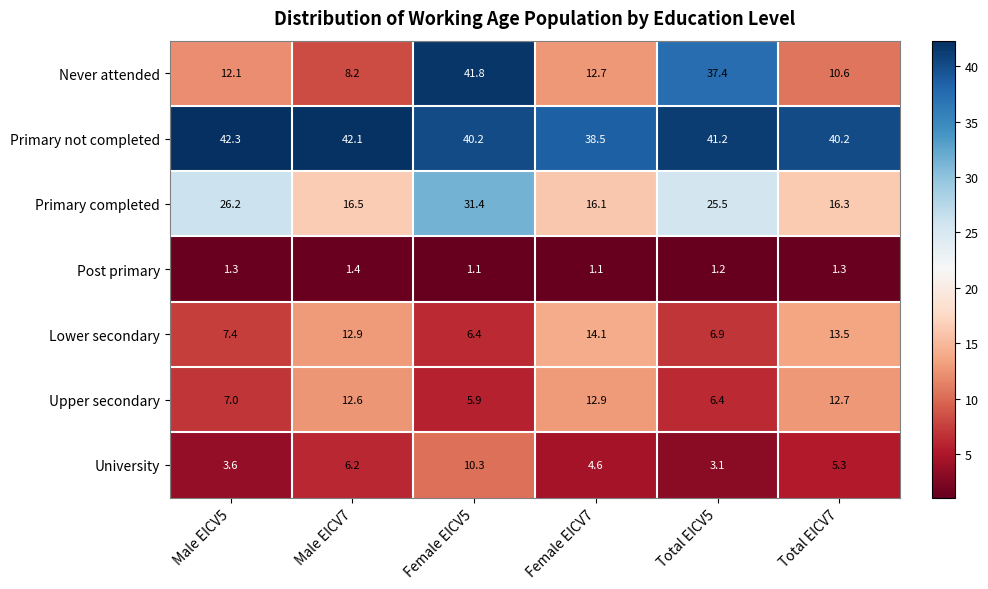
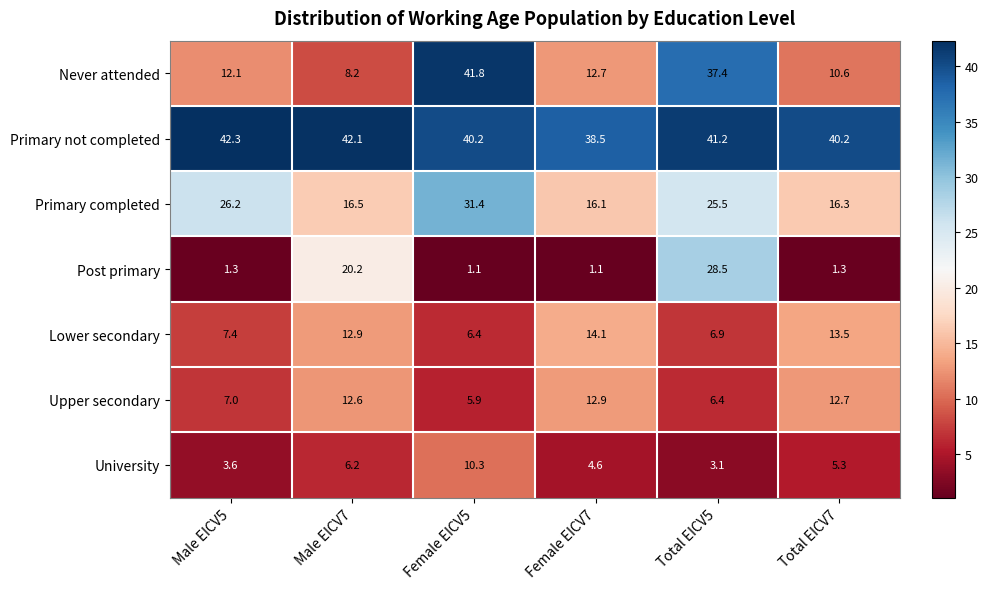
  {
    "Never attended": {
      "Male EICV5": 12.1,
      "Male EICV7": 8.2,
      "Female EICV5": 41.8,
      "Female EICV7": 12.7,
      "Total EICV5": 37.4,
      "Total EICV7": 10.6
    },
    "Primary not completed": {
      "Male EICV5": 42.3,
      "Male EICV7": 42.1,
      "Female EICV5": 40.2,
      "Female EICV7": 38.5,
      "Total EICV5": 41.2,
      "Total EICV7": 40.2
    },
    "Primary completed": {
      "Male EICV5": 26.2,
      "Male EICV7": 16.5,
      "Female EICV5": 31.4,
      "Female EICV7": 16.1,
      "Total EICV5": 25.5,
      "Total EICV7": 16.3
    },
    "Post primary": {
      "Male EICV5": 1.3,
-     "Male EICV7": 1.4,
+     "Male EICV7": 20.2,
      "Female EICV5": 1.1,
      "Female EICV7": 1.1,
-     "Total EICV5": 1.2,
+     "Total EICV5": 28.5,
      "Total EICV7": 1.3
    },
    "Lower secondary": {
      "Male EICV5": 7.4,
      "Male EICV7": 12.9,
      "Female EICV5": 6.4,
      "Female EICV7": 14.1,
      "Total EICV5": 6.9,
      "Total EICV7": 13.5
    },
    "Upper secondary": {
      "Male EICV5": 7.0,
      "Male EICV7": 12.6,
      "Female EICV5": 5.9,
      "Female EICV7": 12.9,
      "Total EICV5": 6.4,
      "Total EICV7": 12.7
    },
    "University": {
      "Male EICV5": 3.6,
      "Male EICV7": 6.2,
      "Female EICV5": 10.3,
      "Female EICV7": 4.6,
      "Total EICV5": 3.1,
      "Total EICV7": 5.3
    }
  }
